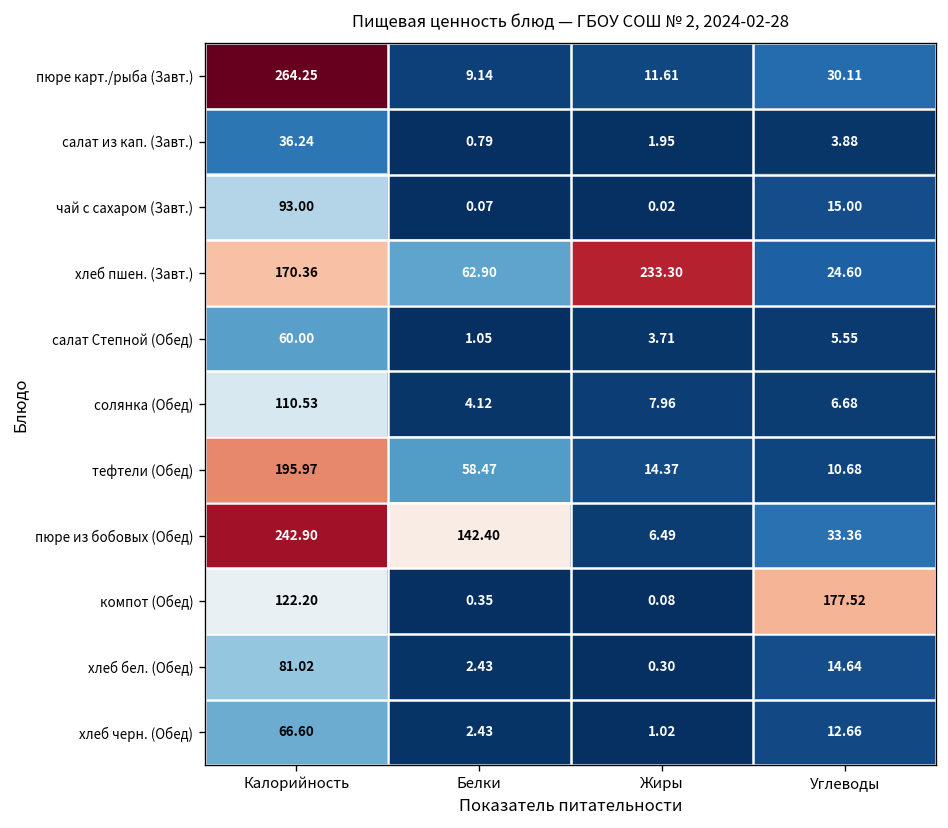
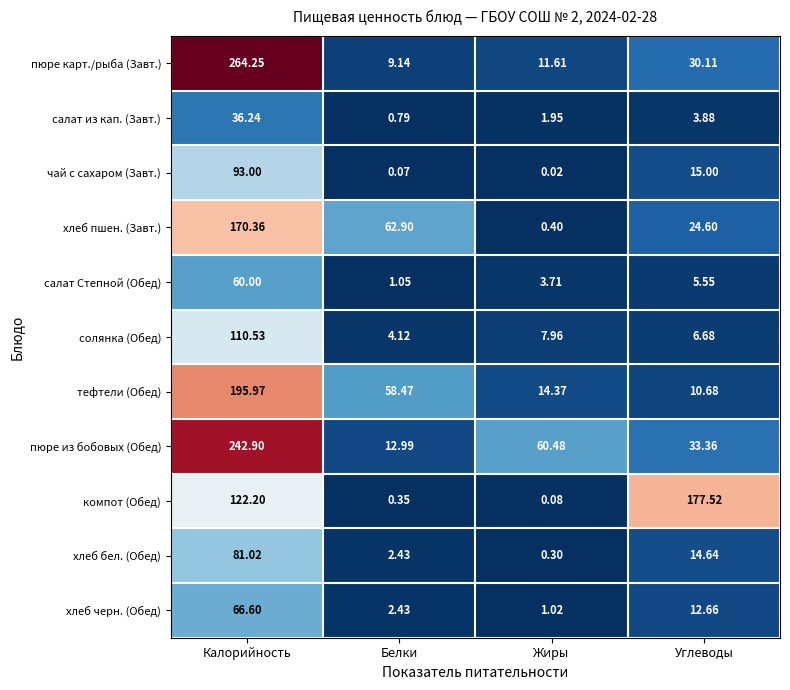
  {
    "пюре карт./рыба (Завт.)": {
      "Калорийность": 264.25,
      "Белки": 9.14,
      "Жиры": 11.61,
      "Углеводы": 30.11
    },
    "салат из кап. (Завт.)": {
      "Калорийность": 36.24,
      "Белки": 0.79,
      "Жиры": 1.95,
      "Углеводы": 3.88
    },
    "чай с сахаром (Завт.)": {
      "Калорийность": 93.00,
      "Белки": 0.07,
      "Жиры": 0.02,
      "Углеводы": 15.00
    },
    "хлеб пшен. (Завт.)": {
      "Калорийность": 170.36,
      "Белки": 62.90,
-     "Жиры": 233.30,
+     "Жиры": 0.40,
      "Углеводы": 24.60
    },
    "салат Степной (Обед)": {
      "Калорийность": 60.00,
      "Белки": 1.05,
      "Жиры": 3.71,
      "Углеводы": 5.55
    },
    "солянка (Обед)": {
      "Калорийность": 110.53,
      "Белки": 4.12,
      "Жиры": 7.96,
      "Углеводы": 6.68
    },
    "тефтели (Обед)": {
      "Калорийность": 195.97,
      "Белки": 58.47,
      "Жиры": 14.37,
      "Углеводы": 10.68
    },
    "пюре из бобовых (Обед)": {
      "Калорийность": 242.90,
-     "Белки": 142.40,
-     "Жиры": 6.49,
+     "Белки": 12.99,
+     "Жиры": 60.48,
      "Углеводы": 33.36
    },
    "компот (Обед)": {
      "Калорийность": 122.20,
      "Белки": 0.35,
      "Жиры": 0.08,
      "Углеводы": 177.52
    },
    "хлеб бел. (Обед)": {
      "Калорийность": 81.02,
      "Белки": 2.43,
      "Жиры": 0.30,
      "Углеводы": 14.64
    },
    "хлеб черн. (Обед)": {
      "Калорийность": 66.60,
      "Белки": 2.43,
      "Жиры": 1.02,
      "Углеводы": 12.66
    }
  }
